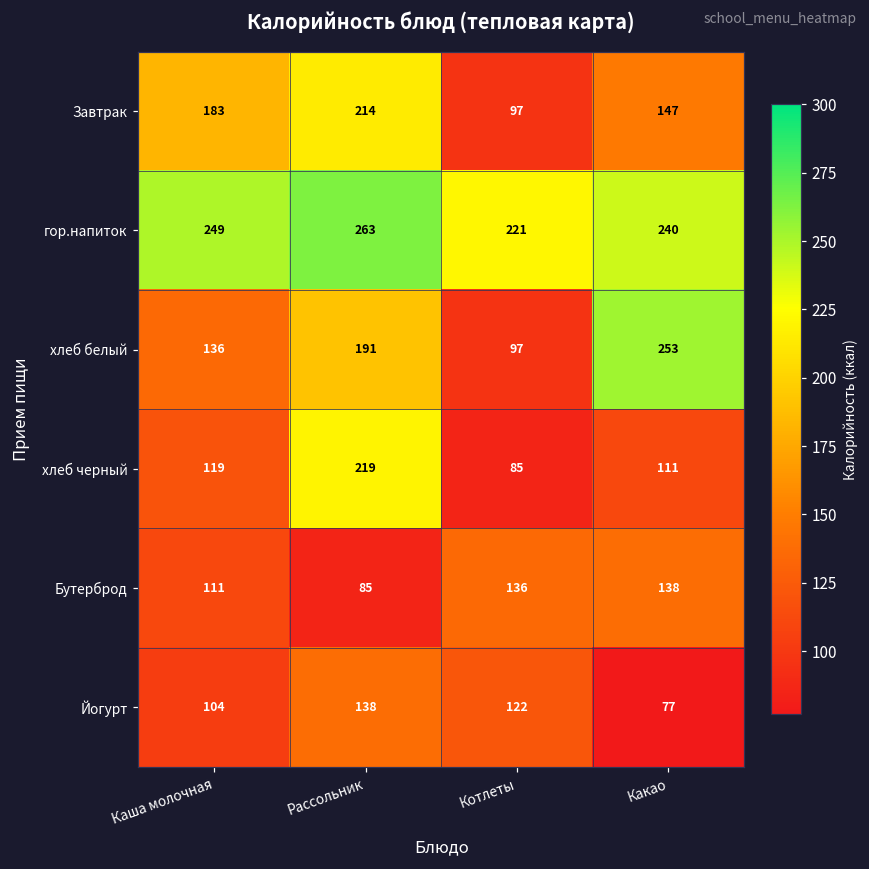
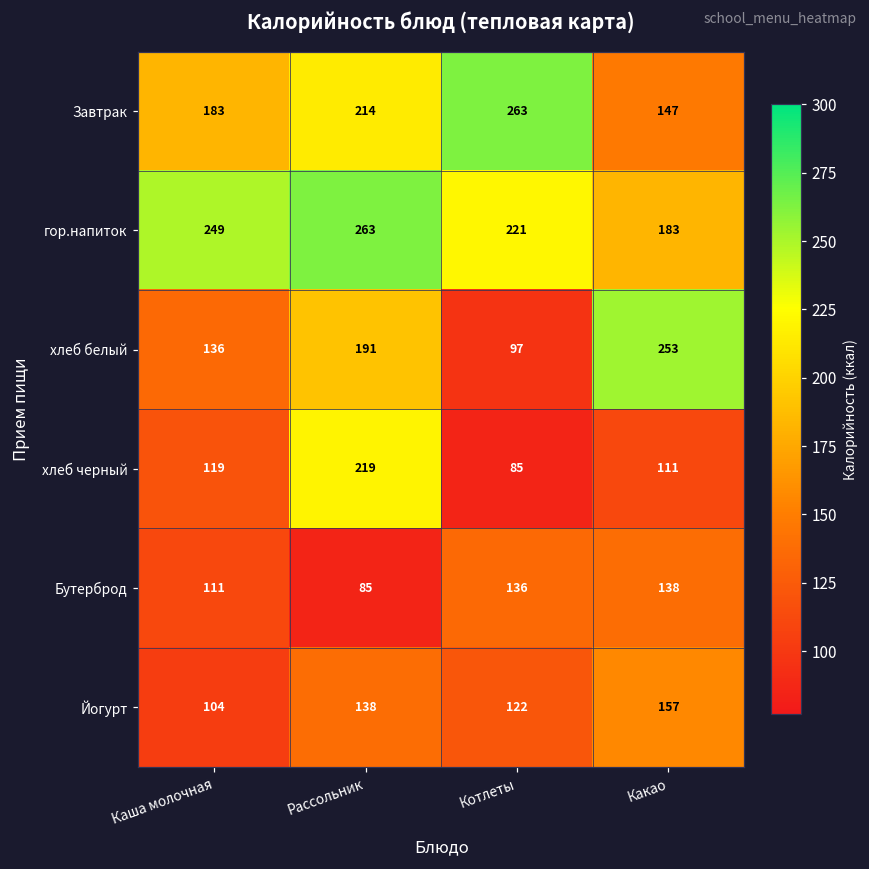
  {
    "Завтрак": {
      "Каша молочная": 183,
      "Рассольник": 214,
-     "Котлеты": 97,
+     "Котлеты": 263,
      "Какао": 147
    },
    "гор.напиток": {
      "Каша молочная": 249,
      "Рассольник": 263,
      "Котлеты": 221,
-     "Какао": 240
+     "Какао": 183
    },
    "хлеб белый": {
      "Каша молочная": 136,
      "Рассольник": 191,
      "Котлеты": 97,
      "Какао": 253
    },
    "хлеб черный": {
      "Каша молочная": 119,
      "Рассольник": 219,
      "Котлеты": 85,
      "Какао": 111
    },
    "Бутерброд": {
      "Каша молочная": 111,
      "Рассольник": 85,
      "Котлеты": 136,
      "Какао": 138
    },
    "Йогурт": {
      "Каша молочная": 104,
      "Рассольник": 138,
      "Котлеты": 122,
-     "Какао": 77
+     "Какао": 157
    }
  }
